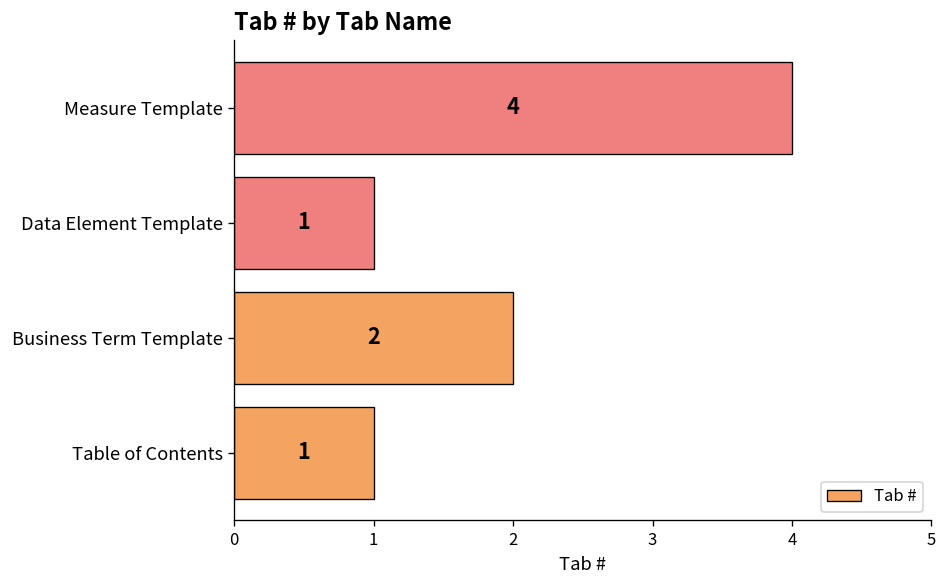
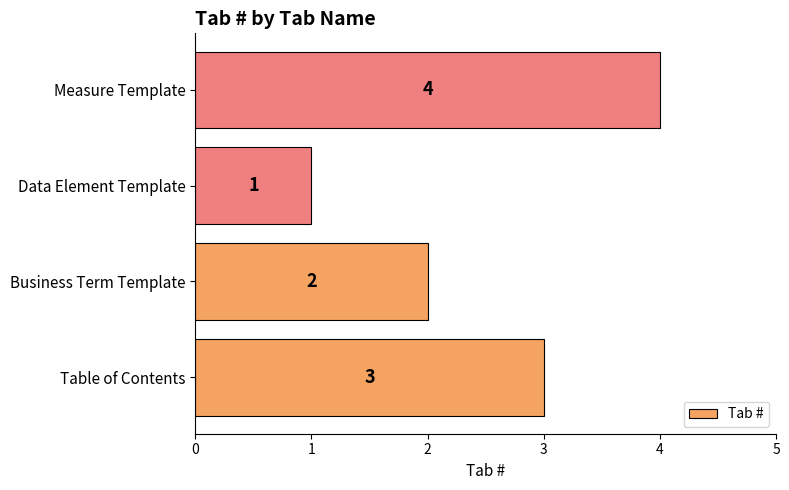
  {
    "Measure Template": 4,
    "Data Element Template": 1,
    "Business Term Template": 2,
-   "Table of Contents": 1
+   "Table of Contents": 3
  }
